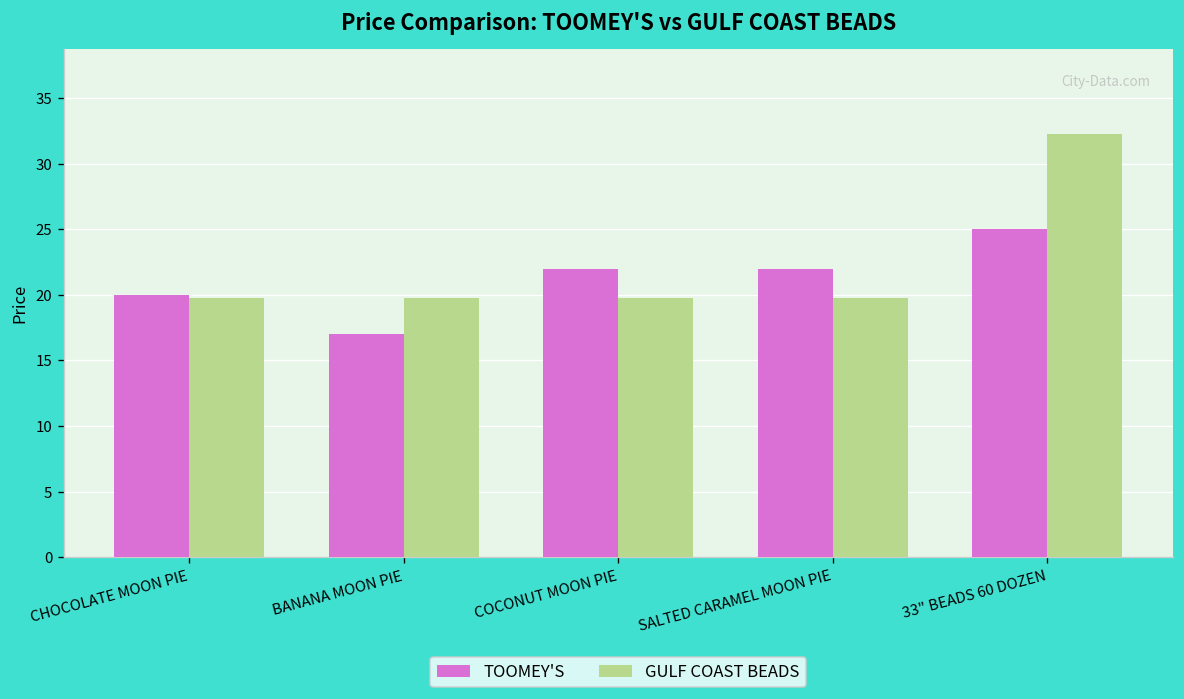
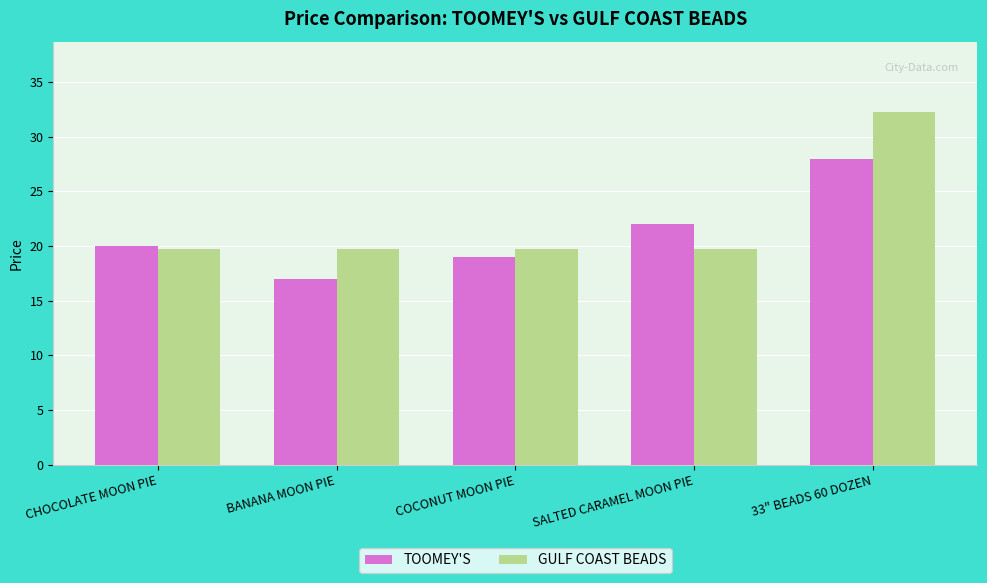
  {
    "TOOMEY'S": {
      "CHOCOLATE MOON PIE": 20,
      "BANANA MOON PIE": 17,
-     "COCONUT MOON PIE": 22,
+     "COCONUT MOON PIE": 19,
      "SALTED CARAMEL MOON PIE": 22,
-     "33\" BEADS 60 DOZEN": 25
+     "33\" BEADS 60 DOZEN": 28
    },
    "GULF COAST BEADS": {
      "CHOCOLATE MOON PIE": 19.8,
      "BANANA MOON PIE": 19.8,
      "COCONUT MOON PIE": 19.8,
      "SALTED CARAMEL MOON PIE": 19.8,
      "33\" BEADS 60 DOZEN": 32.3
    }
  }
